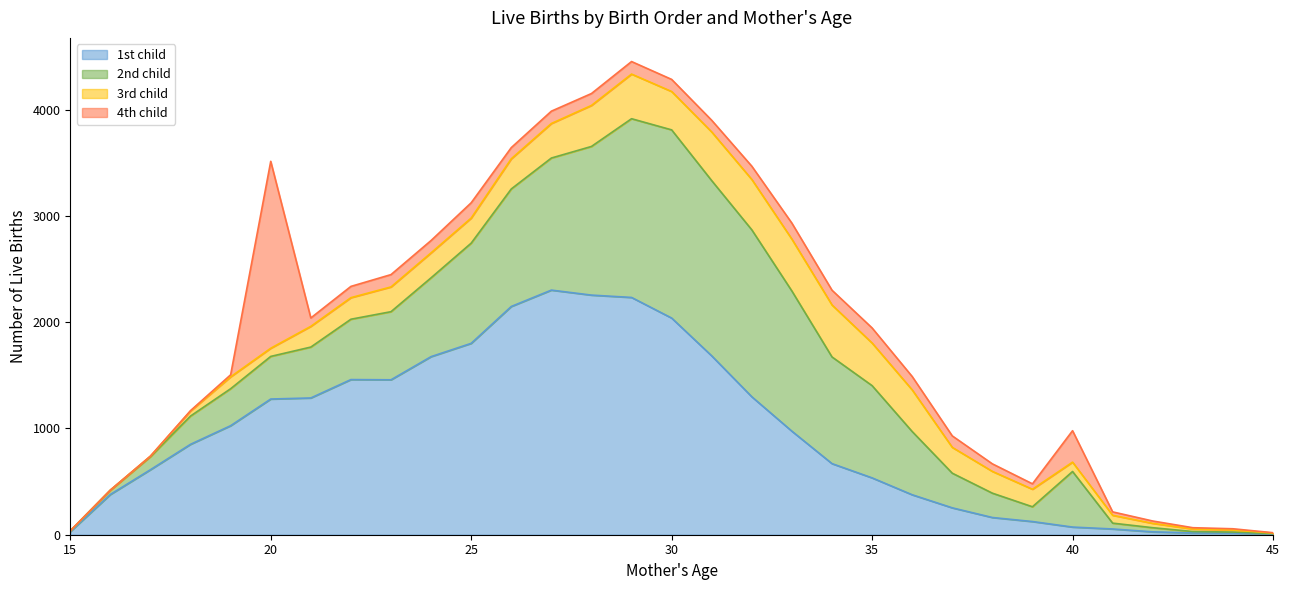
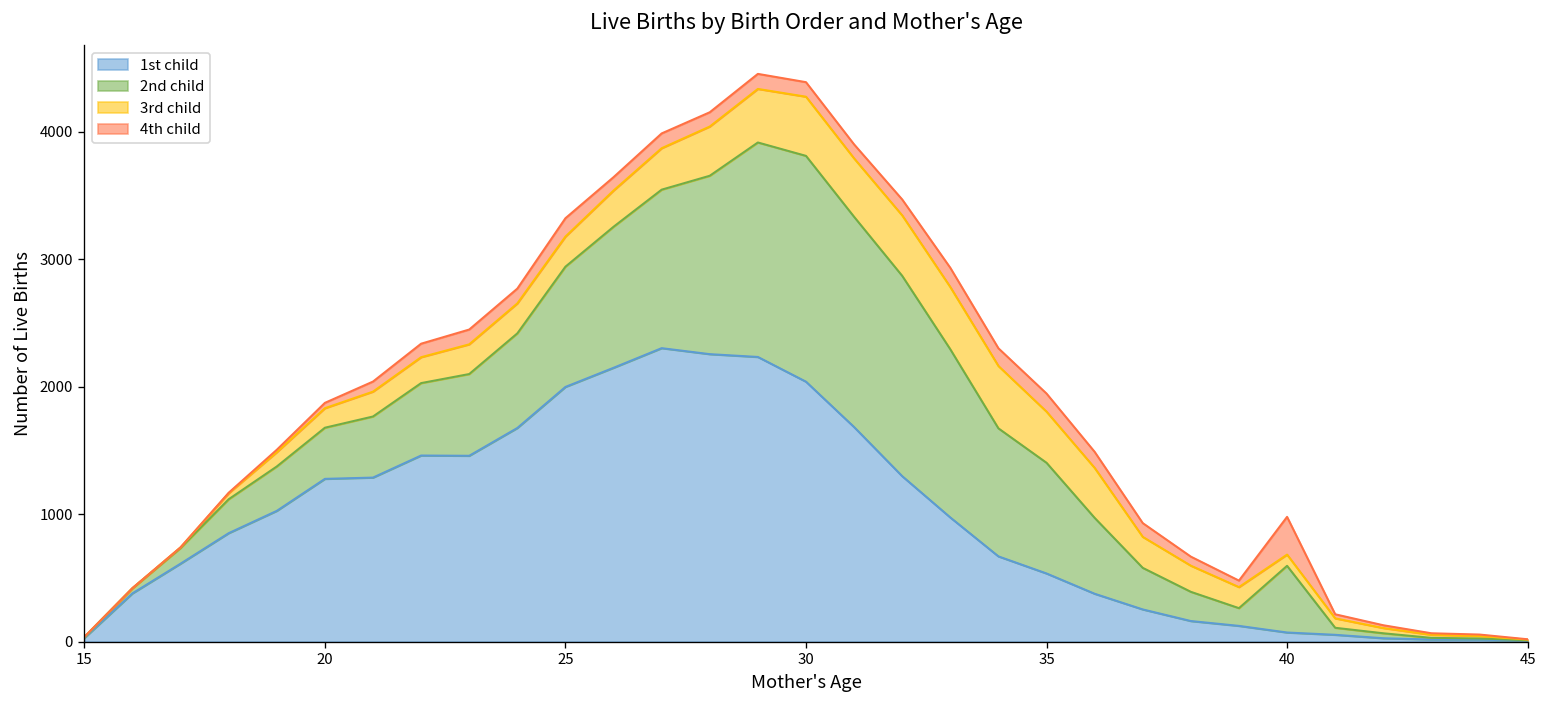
  {
    "1st child": {
      "20": 1280,
-     "25": 1800,
+     "25": 2000,
      "30": 2040,
      "35": 540,
      "40": 70
    },
    "2nd child": {
      "20": 400,
      "25": 940,
      "30": 1770,
      "35": 870,
      "40": 520
    },
    "3rd child": {
-     "20": 80,
+     "20": 150,
      "25": 240,
-     "30": 360,
+     "30": 460,
      "35": 400,
      "40": 90
    },
    "4th child": {
-     "20": 1760,
+     "20": 40,
      "25": 140,
      "30": 110,
      "35": 140,
      "40": 300
    }
  }
